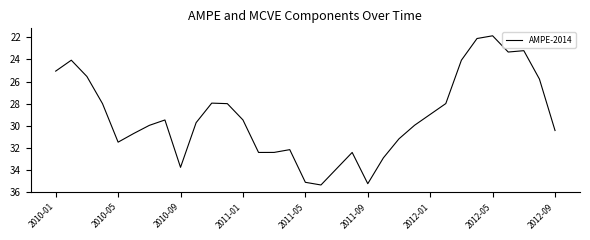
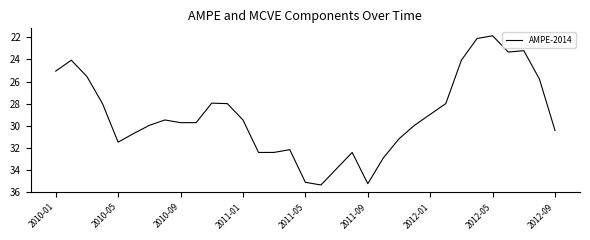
  {
    "2010-01": 25.1,
    "2010-05": 31.5,
-   "2010-09": 33.8,
+   "2010-09": 29.7,
    "2011-01": 29.5,
    "2011-05": 35.1,
    "2011-09": 35.3,
    "2012-01": 29.0,
    "2012-05": 21.9,
    "2012-09": 30.4
  }
